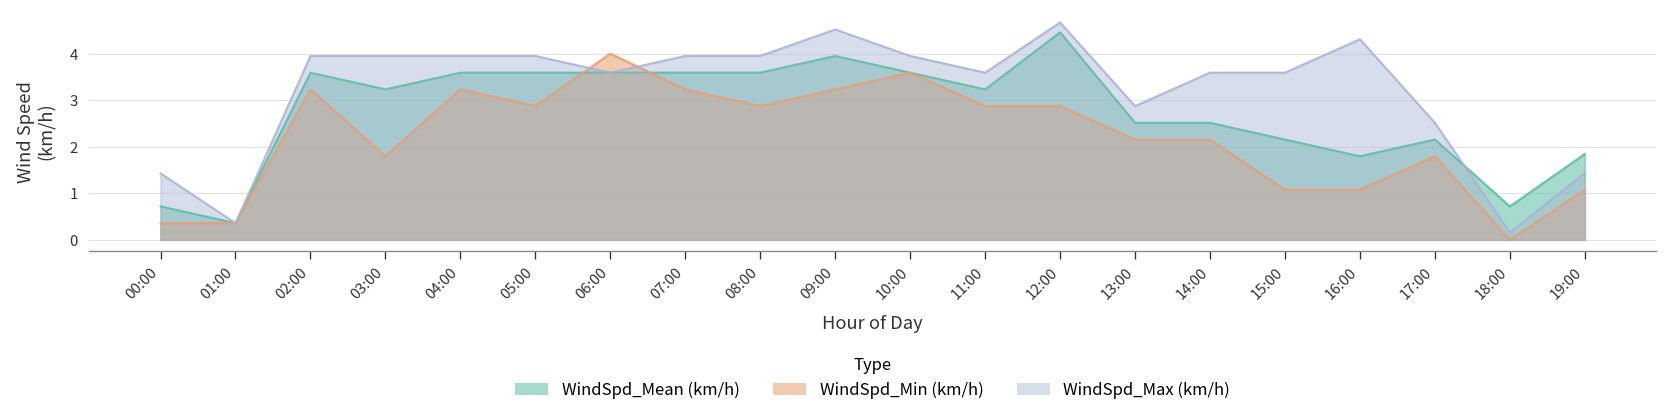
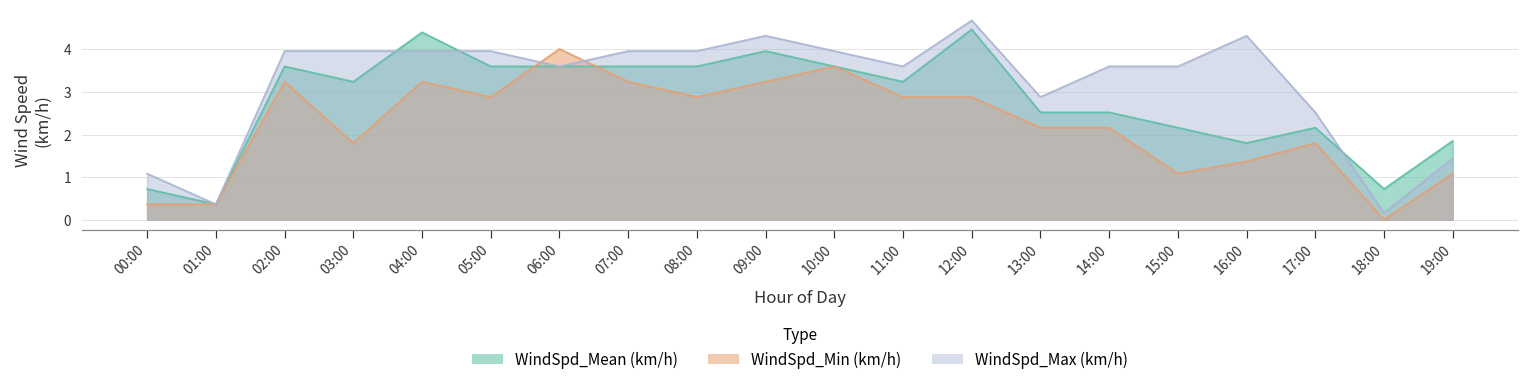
  {
    "WindSpd_Mean (km/h)": {
      "00:00": 0.7,
      "02:00": 3.6,
      "03:00": 3.2,
-     "04:00": 3.6,
+     "04:00": 4.4,
      "05:00": 3.6,
      "07:00": 3.6,
      "08:00": 3.6,
      "09:00": 4.0,
      "11:00": 3.2,
      "12:00": 4.5,
      "13:00": 2.5,
      "14:00": 2.5,
      "15:00": 2.2,
      "16:00": 1.8,
      "17:00": 2.2,
      "18:00": 0.7,
      "19:00": 1.9
    },
    "WindSpd_Min (km/h)": {
      "00:00": 0.4,
      "02:00": 3.2,
      "03:00": 1.8,
      "04:00": 3.2,
      "05:00": 2.9,
      "06:00": 4.0,
      "07:00": 3.2,
      "08:00": 2.9,
      "09:00": 3.2,
      "11:00": 2.9,
      "12:00": 2.9,
      "13:00": 2.2,
      "14:00": 2.2,
      "15:00": 1.1,
-     "16:00": 1.1,
+     "16:00": 1.4,
      "17:00": 1.8,
      "18:00": 0.0,
      "19:00": 1.1
    },
    "WindSpd_Max (km/h)": {
-     "00:00": 1.4,
+     "00:00": 1.1,
      "02:00": 4.0,
      "03:00": 4.0,
      "04:00": 4.0,
      "05:00": 4.0,
      "07:00": 4.0,
      "08:00": 4.0,
-     "09:00": 4.5,
+     "09:00": 4.3,
      "10:00": 4.0,
      "11:00": 3.6,
      "12:00": 4.7,
      "13:00": 2.9,
      "14:00": 3.6,
      "15:00": 3.6,
      "16:00": 4.3,
      "17:00": 2.5,
      "18:00": 0.2,
      "19:00": 1.4
    }
  }
